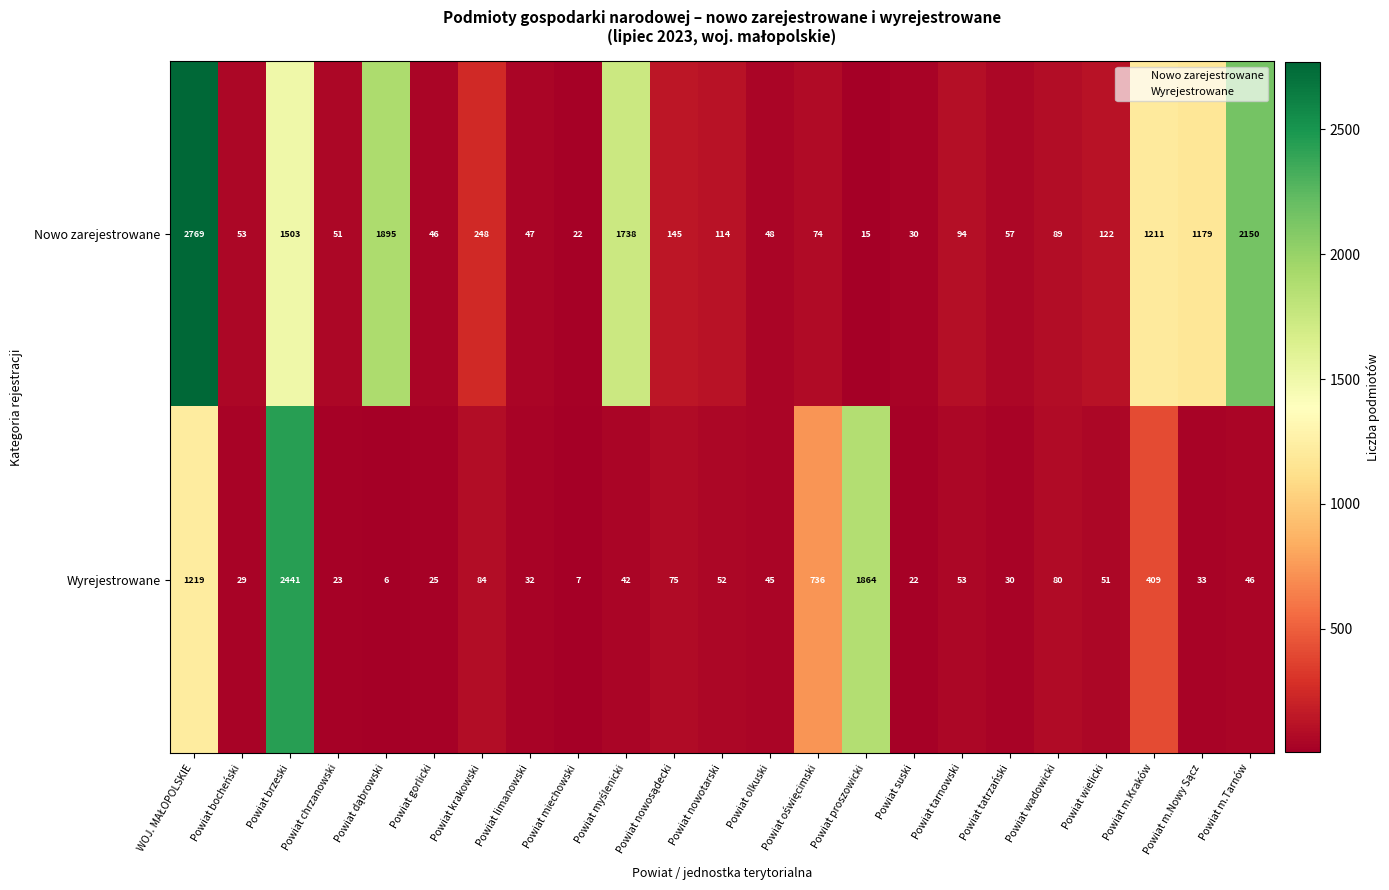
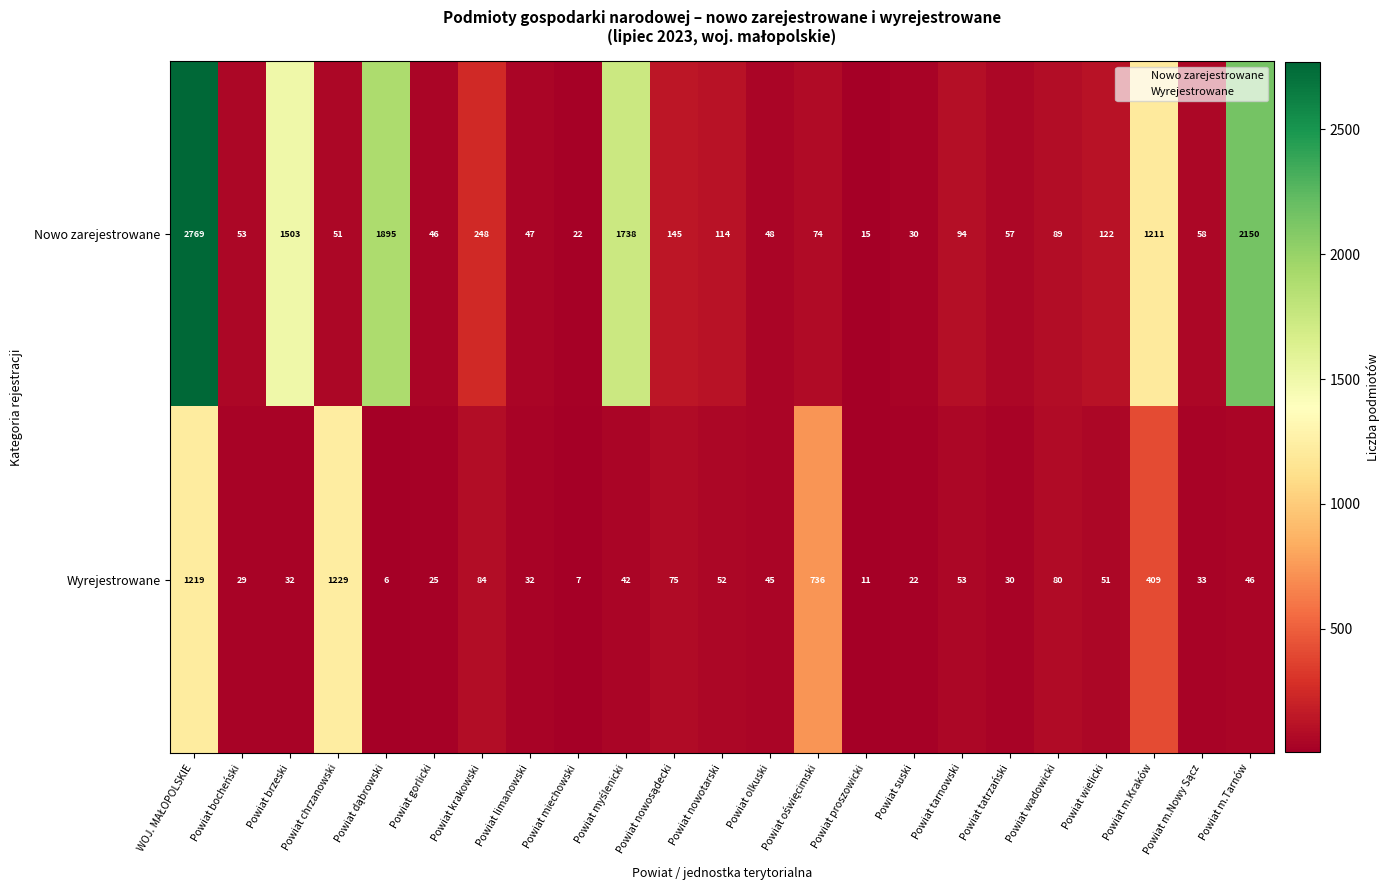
  {
    "Nowo zarejestrowane": {
      "WOJ. MAŁOPOLSKIE": 2769,
      "Powiat bocheński": 53,
      "Powiat brzeski": 1503,
      "Powiat chrzanowski": 51,
      "Powiat dąbrowski": 1895,
      "Powiat gorlicki": 46,
      "Powiat krakowski": 248,
      "Powiat limanowski": 47,
      "Powiat miechowski": 22,
      "Powiat myślenicki": 1738,
      "Powiat nowosądecki": 145,
      "Powiat nowotarski": 114,
      "Powiat olkuski": 48,
      "Powiat oświęcimski": 74,
      "Powiat proszowicki": 15,
      "Powiat suski": 30,
      "Powiat tarnowski": 94,
      "Powiat tatrzański": 57,
      "Powiat wadowicki": 89,
      "Powiat wielicki": 122,
      "Powiat m.Kraków": 1211,
-     "Powiat m.Nowy Sącz": 1179,
+     "Powiat m.Nowy Sącz": 58,
      "Powiat m.Tarnów": 2150
    },
    "Wyrejestrowane": {
      "WOJ. MAŁOPOLSKIE": 1219,
      "Powiat bocheński": 29,
-     "Powiat brzeski": 2441,
-     "Powiat chrzanowski": 23,
+     "Powiat brzeski": 32,
+     "Powiat chrzanowski": 1229,
      "Powiat dąbrowski": 6,
      "Powiat gorlicki": 25,
      "Powiat krakowski": 84,
      "Powiat limanowski": 32,
      "Powiat miechowski": 7,
      "Powiat myślenicki": 42,
      "Powiat nowosądecki": 75,
      "Powiat nowotarski": 52,
      "Powiat olkuski": 45,
      "Powiat oświęcimski": 736,
-     "Powiat proszowicki": 1864,
+     "Powiat proszowicki": 11,
      "Powiat suski": 22,
      "Powiat tarnowski": 53,
      "Powiat tatrzański": 30,
      "Powiat wadowicki": 80,
      "Powiat wielicki": 51,
      "Powiat m.Kraków": 409,
      "Powiat m.Nowy Sącz": 33,
      "Powiat m.Tarnów": 46
    }
  }
